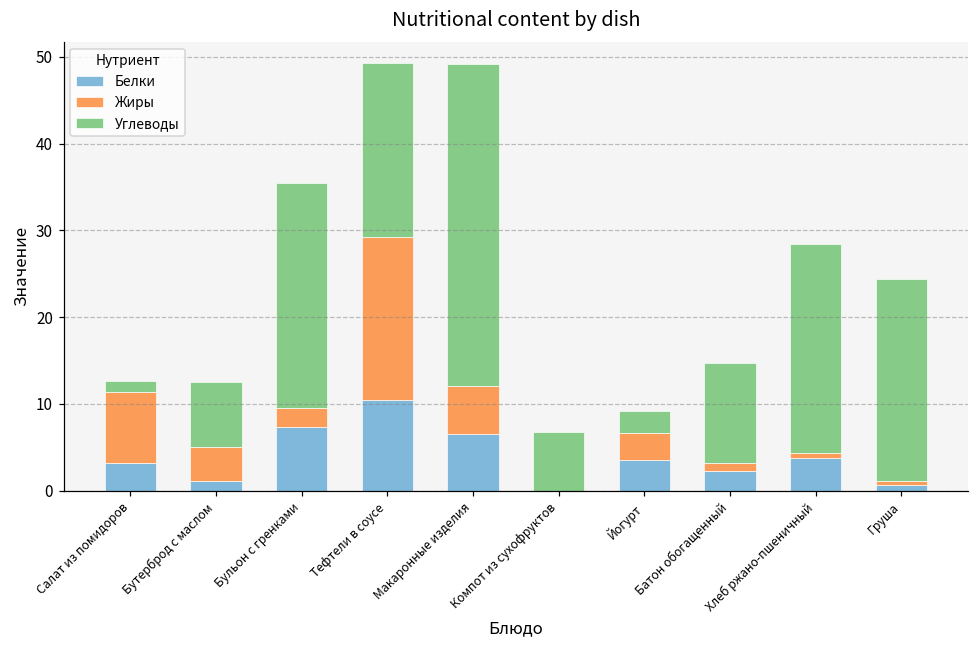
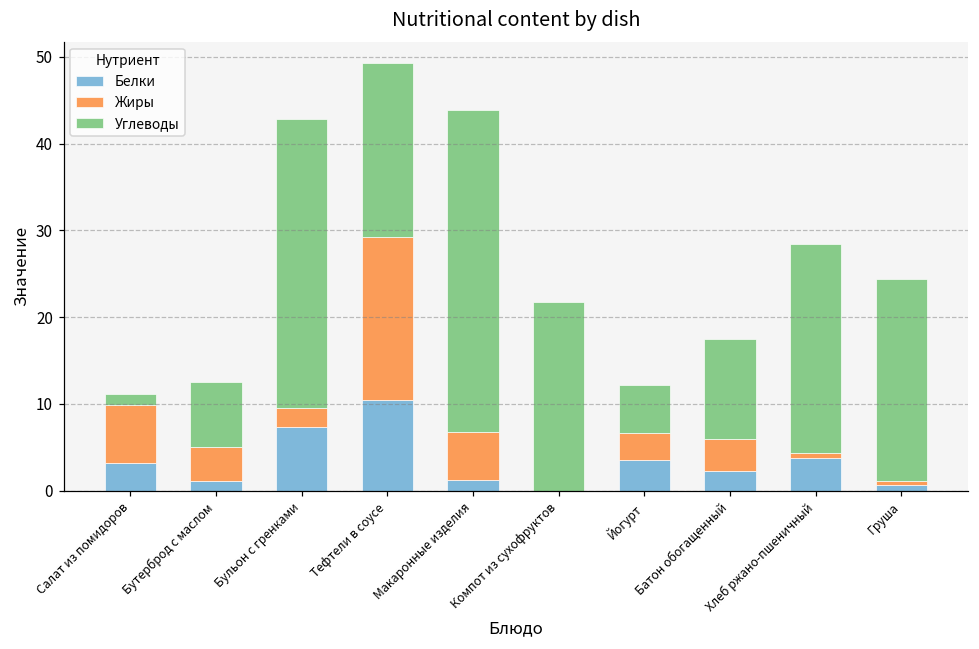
  {
    "Белки": {
      "Салат из помидоров": 3,
      "Бутерброд с маслом": 1,
      "Бульон с гренками": 7,
      "Тефтели в соусе": 10,
-     "Макаронные изделия": 7,
+     "Макаронные изделия": 1,
      "Компот из сухофруктов": 0,
      "Йогурт": 4,
      "Батон обогащенный": 2,
      "Хлеб ржано-пшеничный": 4,
      "Груша": 1
    },
    "Жиры": {
-     "Салат из помидоров": 8,
+     "Салат из помидоров": 7,
      "Бутерброд с маслом": 4,
      "Бульон с гренками": 2,
      "Тефтели в соусе": 19,
      "Макаронные изделия": 6,
      "Компот из сухофруктов": 0,
      "Йогурт": 3,
-     "Батон обогащенный": 1,
+     "Батон обогащенный": 4,
      "Хлеб ржано-пшеничный": 1,
      "Груша": 1
    },
    "Углеводы": {
      "Салат из помидоров": 1,
      "Бутерброд с маслом": 7,
-     "Бульон с гренками": 26,
+     "Бульон с гренками": 33,
      "Тефтели в соусе": 20,
      "Макаронные изделия": 37,
-     "Компот из сухофруктов": 7,
-     "Йогурт": 3,
+     "Компот из сухофруктов": 22,
+     "Йогурт": 6,
      "Батон обогащенный": 11,
      "Хлеб ржано-пшеничный": 24,
      "Груша": 23
    }
  }
